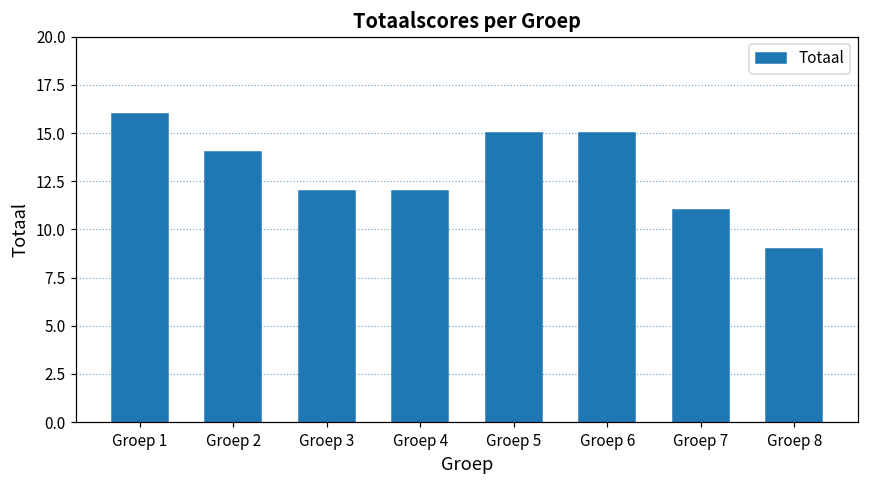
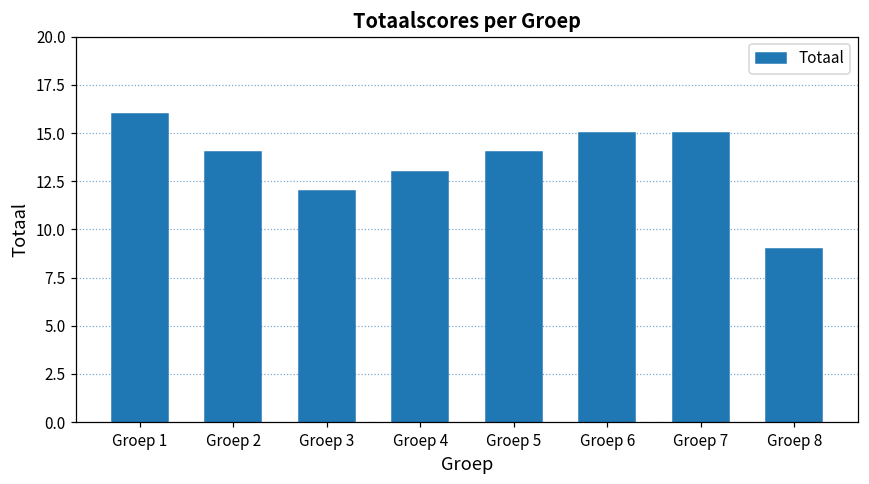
  {
    "Groep 1": 16,
    "Groep 2": 14,
    "Groep 3": 12,
-   "Groep 4": 12,
-   "Groep 5": 15,
+   "Groep 4": 13,
+   "Groep 5": 14,
    "Groep 6": 15,
-   "Groep 7": 11,
+   "Groep 7": 15,
    "Groep 8": 9
  }
